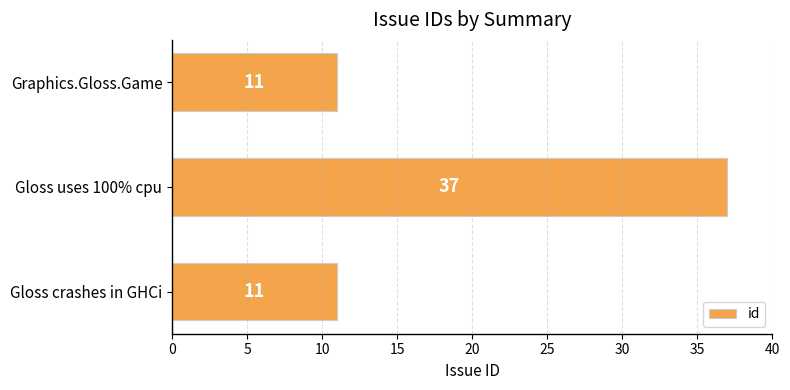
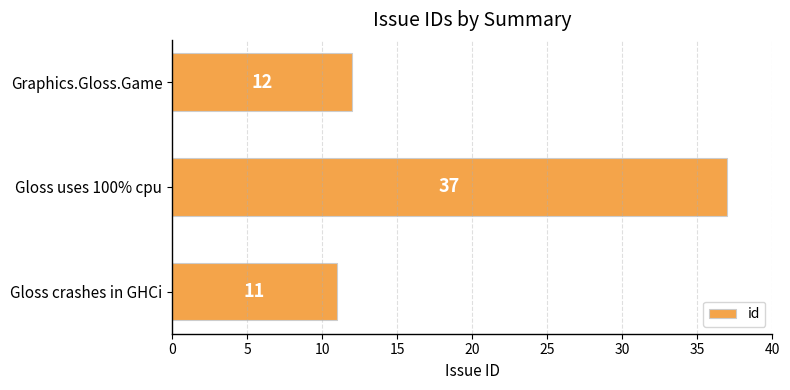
  {
-   "Graphics.Gloss.Game": 11,
+   "Graphics.Gloss.Game": 12,
    "Gloss uses 100% cpu": 37,
    "Gloss crashes in GHCi": 11
  }
